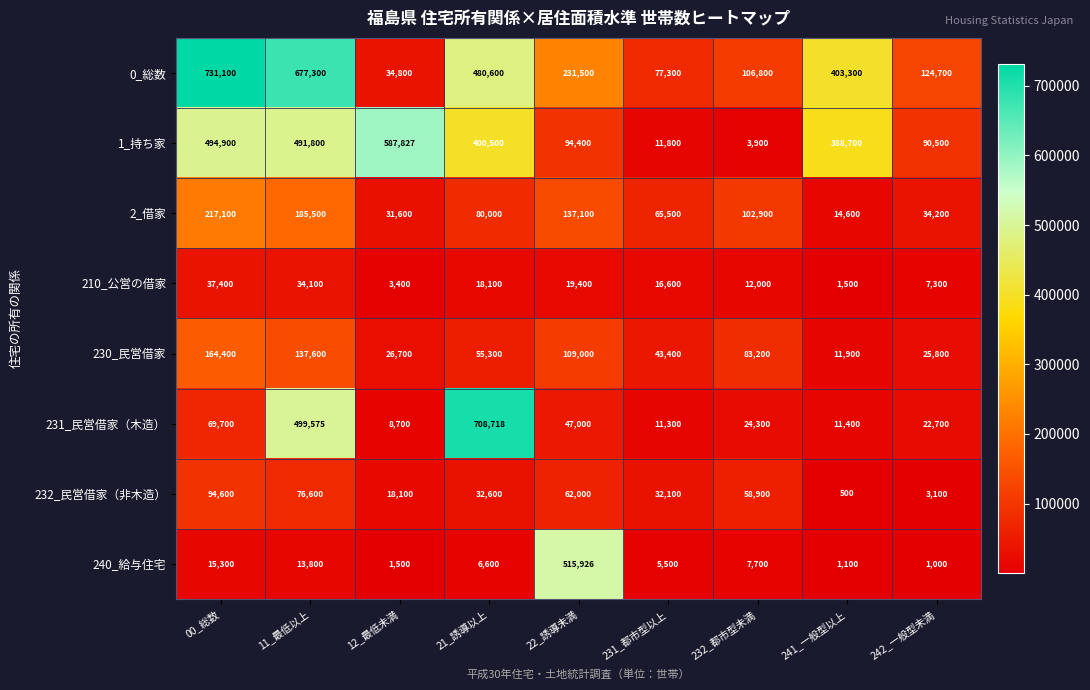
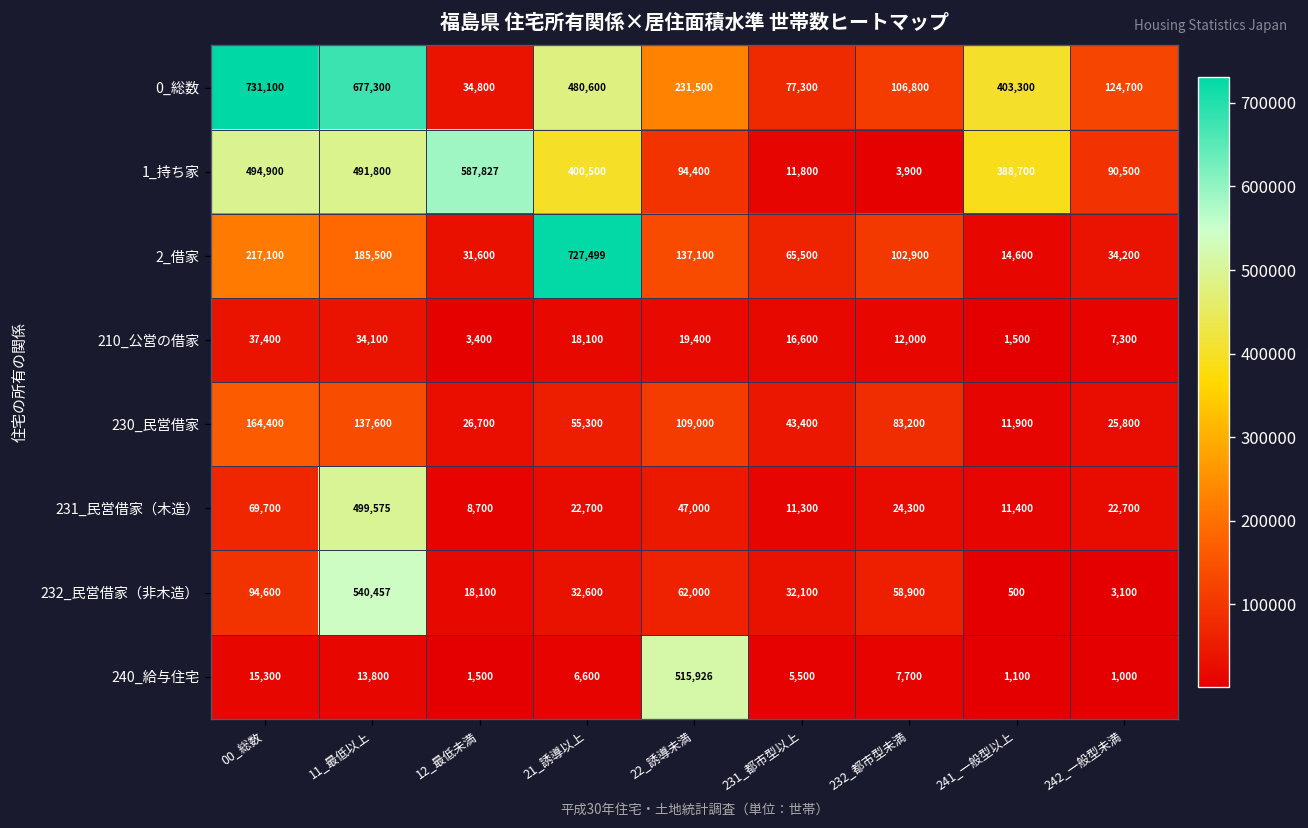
  {
    "0_総数": {
      "00_総数": "731,100",
      "11_最低以上": "677,300",
      "12_最低未満": "34,800",
      "21_誘導以上": "480,600",
      "22_誘導未満": "231,500",
      "231_都市型以上": "77,300",
      "232_都市型未満": "106,800",
      "241_一般型以上": "403,300",
      "242_一般型未満": "124,700"
    },
    "1_持ち家": {
      "00_総数": "494,900",
      "11_最低以上": "491,800",
      "12_最低未満": "587,827",
      "21_誘導以上": "400,500",
      "22_誘導未満": "94,400",
      "231_都市型以上": "11,800",
      "232_都市型未満": "3,900",
      "241_一般型以上": "388,700",
      "242_一般型未満": "90,500"
    },
    "2_借家": {
      "00_総数": "217,100",
      "11_最低以上": "185,500",
      "12_最低未満": "31,600",
-     "21_誘導以上": "80,000",
+     "21_誘導以上": "727,499",
      "22_誘導未満": "137,100",
      "231_都市型以上": "65,500",
      "232_都市型未満": "102,900",
      "241_一般型以上": "14,600",
      "242_一般型未満": "34,200"
    },
    "210_公営の借家": {
      "00_総数": "37,400",
      "11_最低以上": "34,100",
      "12_最低未満": "3,400",
      "21_誘導以上": "18,100",
      "22_誘導未満": "19,400",
      "231_都市型以上": "16,600",
      "232_都市型未満": "12,000",
      "241_一般型以上": "1,500",
      "242_一般型未満": "7,300"
    },
    "230_民営借家": {
      "00_総数": "164,400",
      "11_最低以上": "137,600",
      "12_最低未満": "26,700",
      "21_誘導以上": "55,300",
      "22_誘導未満": "109,000",
      "231_都市型以上": "43,400",
      "232_都市型未満": "83,200",
      "241_一般型以上": "11,900",
      "242_一般型未満": "25,800"
    },
    "231_民営借家（木造）": {
      "00_総数": "69,700",
      "11_最低以上": "499,575",
      "12_最低未満": "8,700",
-     "21_誘導以上": "708,718",
+     "21_誘導以上": "22,700",
      "22_誘導未満": "47,000",
      "231_都市型以上": "11,300",
      "232_都市型未満": "24,300",
      "241_一般型以上": "11,400",
      "242_一般型未満": "22,700"
    },
    "232_民営借家（非木造）": {
      "00_総数": "94,600",
-     "11_最低以上": "76,600",
+     "11_最低以上": "540,457",
      "12_最低未満": "18,100",
      "21_誘導以上": "32,600",
      "22_誘導未満": "62,000",
      "231_都市型以上": "32,100",
      "232_都市型未満": "58,900",
      "241_一般型以上": "500",
      "242_一般型未満": "3,100"
    },
    "240_給与住宅": {
      "00_総数": "15,300",
      "11_最低以上": "13,800",
      "12_最低未満": "1,500",
      "21_誘導以上": "6,600",
      "22_誘導未満": "515,926",
      "231_都市型以上": "5,500",
      "232_都市型未満": "7,700",
      "241_一般型以上": "1,100",
      "242_一般型未満": "1,000"
    }
  }
